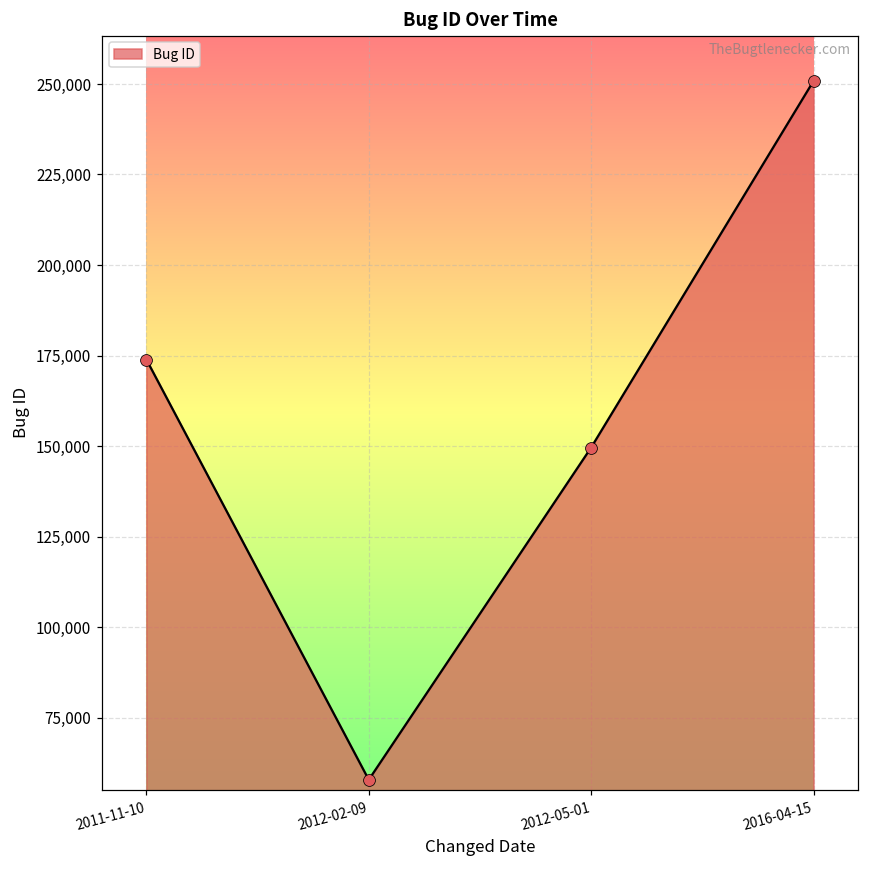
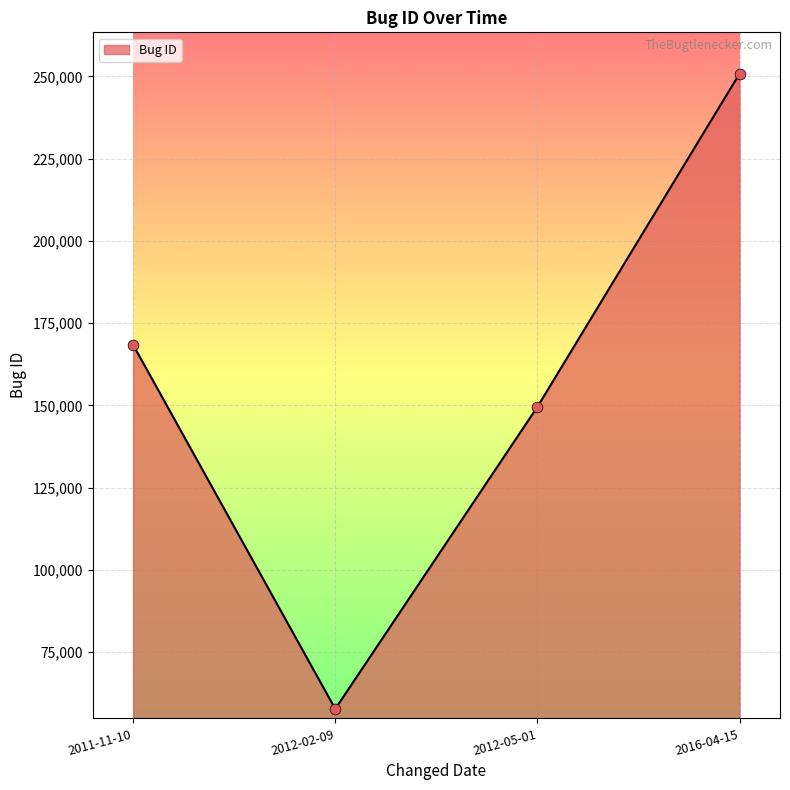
  {
-   "2011-11-10": "174,000",
+   "2011-11-10": "168,000",
    "2012-02-09": "58,000",
    "2012-05-01": "150,000",
    "2016-04-15": "251,000"
  }
